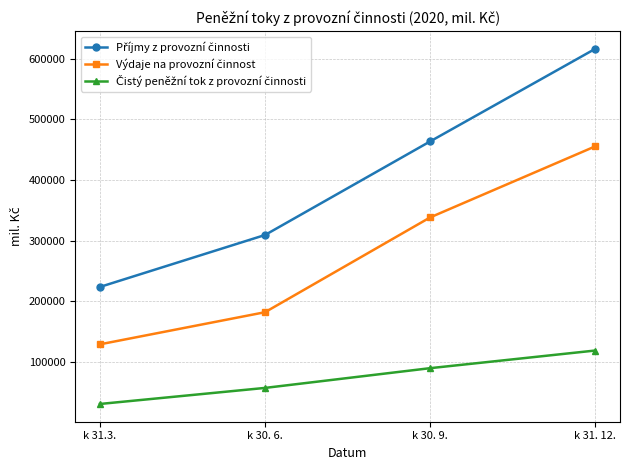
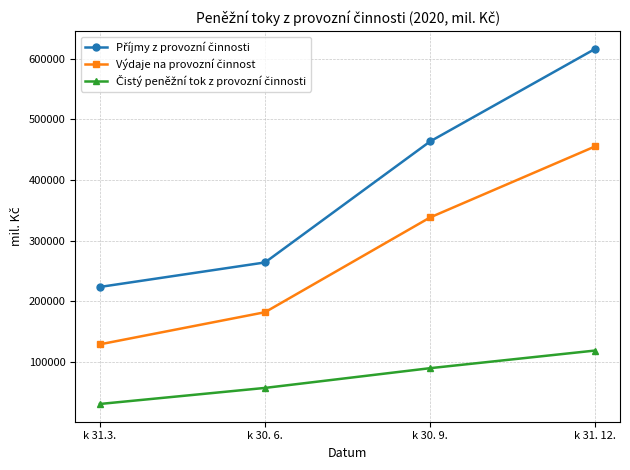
  {
    "Příjmy z provozní činnosti": {
      "k 31.3.": 220000,
-     "k 30. 6.": 310000,
+     "k 30. 6.": 260000,
      "k 30. 9.": 460000,
      "k 31. 12.": 620000
    },
    "Výdaje na provozní činnost": {
      "k 31.3.": 130000,
      "k 30. 6.": 180000,
      "k 30. 9.": 340000,
      "k 31. 12.": 460000
    },
    "Čistý peněžní tok z provozní činnosti": {
      "k 31.3.": 30000,
      "k 30. 6.": 60000,
      "k 30. 9.": 90000,
      "k 31. 12.": 120000
    }
  }
